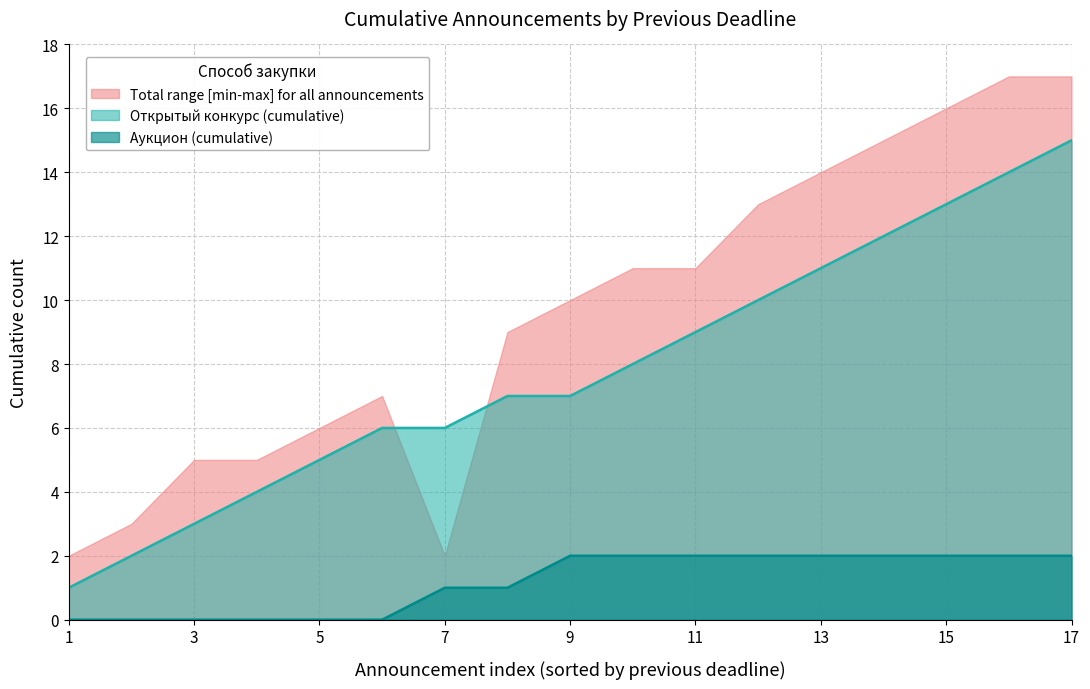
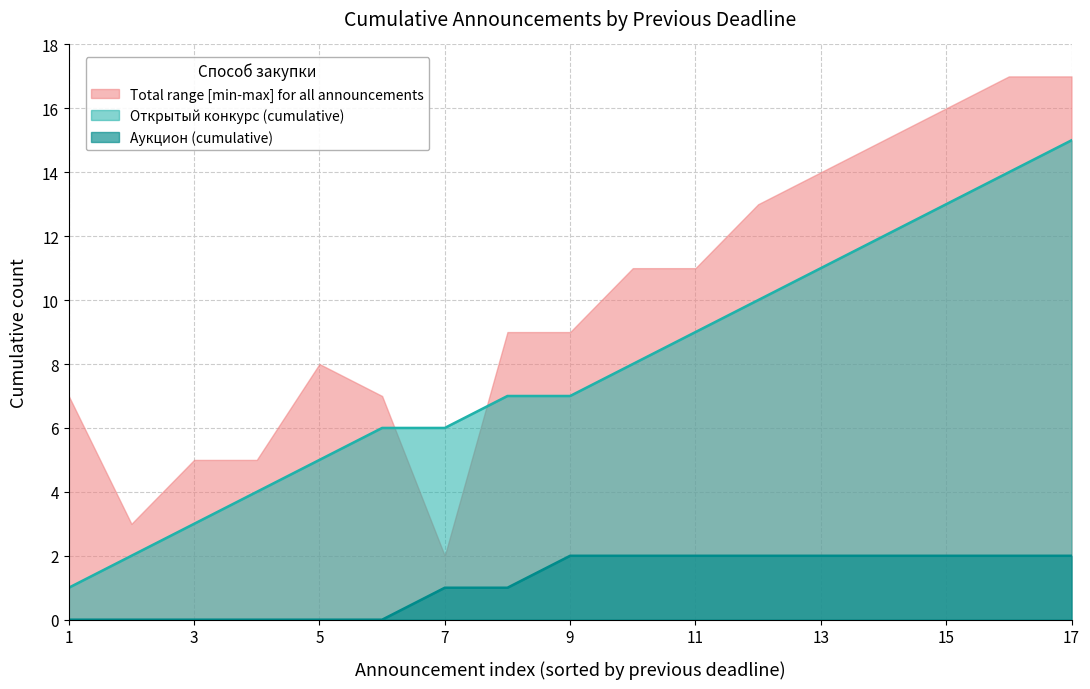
  {
    "Total range [min-max] for all announcements": {
-     "1": 2,
+     "1": 7,
      "3": 5,
-     "5": 6,
+     "5": 8,
      "7": 2,
-     "9": 10,
+     "9": 9,
      "11": 11,
      "13": 14,
      "15": 16,
      "17": 17
    }
  }
